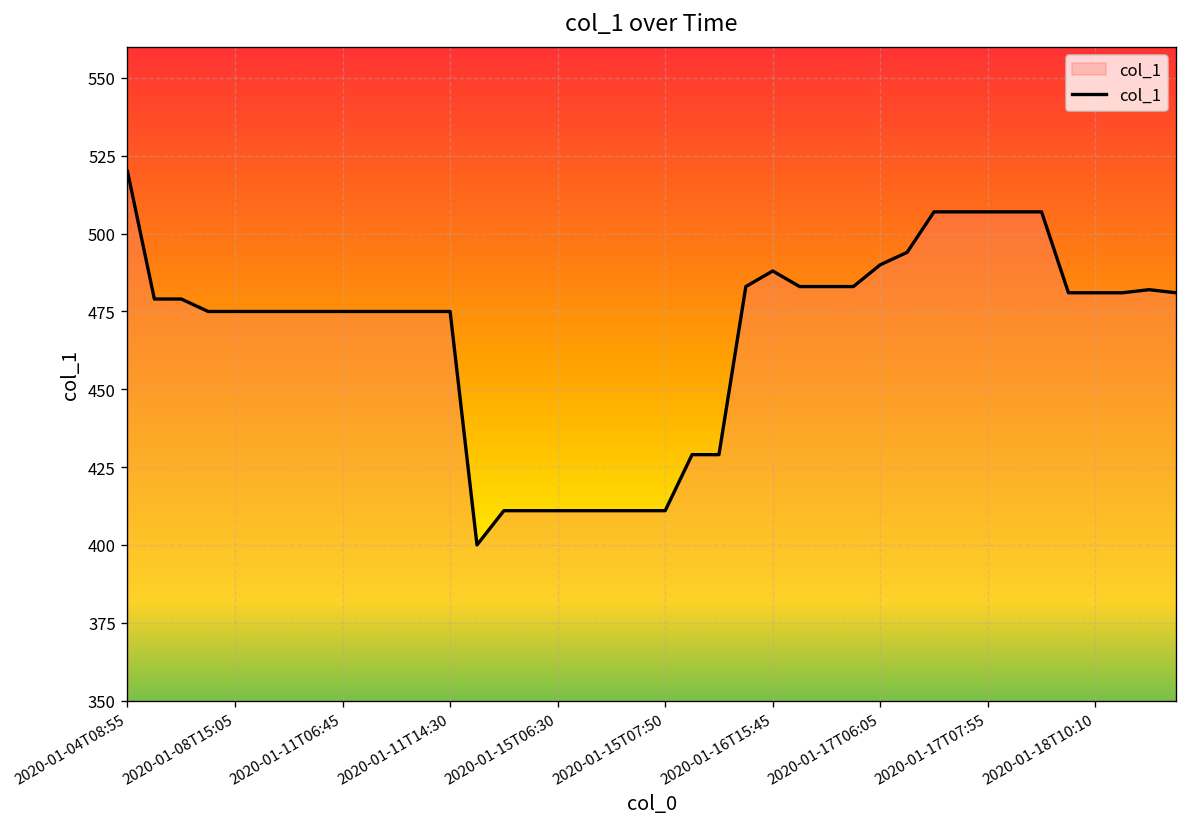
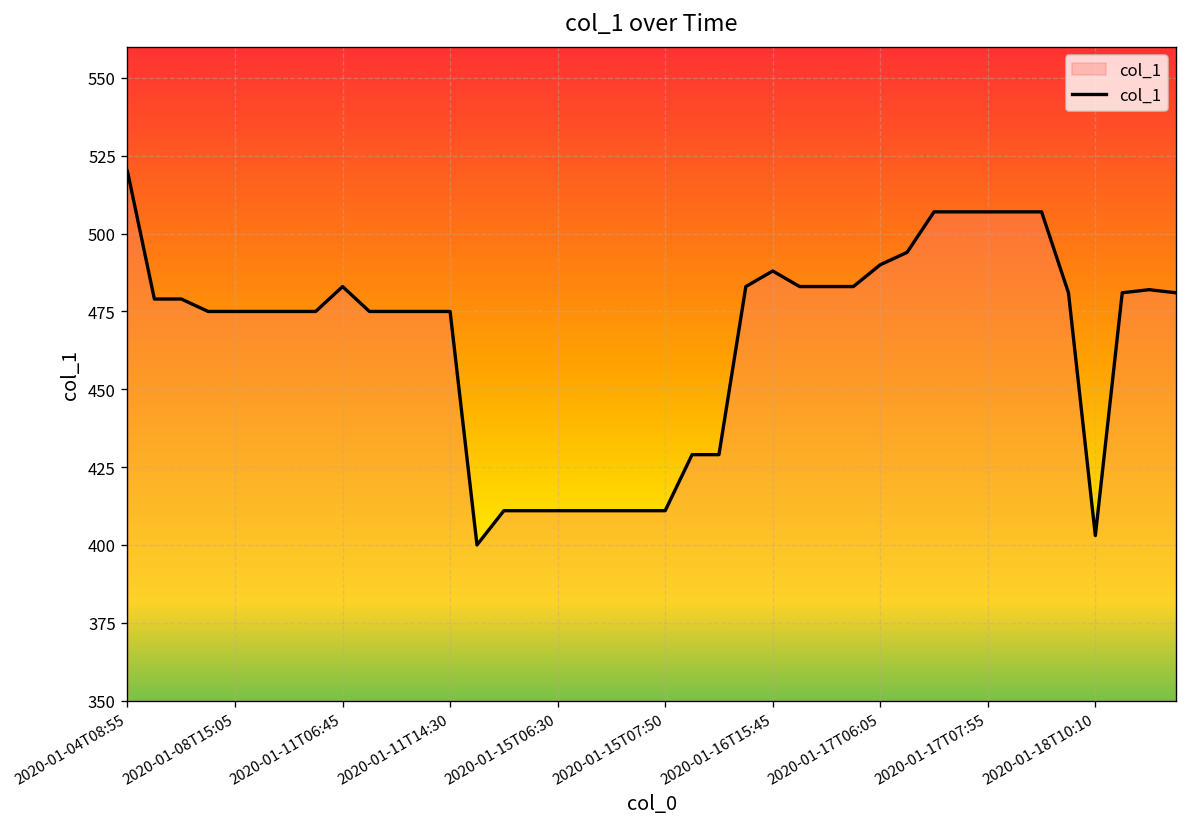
  {
    "2020-01-04T08:55": 520,
    "2020-01-08T15:05": 475,
-   "2020-01-11T06:45": 475,
+   "2020-01-11T06:45": 483,
    "2020-01-11T14:30": 475,
    "2020-01-15T06:30": 411,
    "2020-01-15T07:50": 411,
    "2020-01-16T15:45": 488,
    "2020-01-17T06:05": 490,
    "2020-01-17T07:55": 507,
-   "2020-01-18T10:10": 481
+   "2020-01-18T10:10": 403
  }
